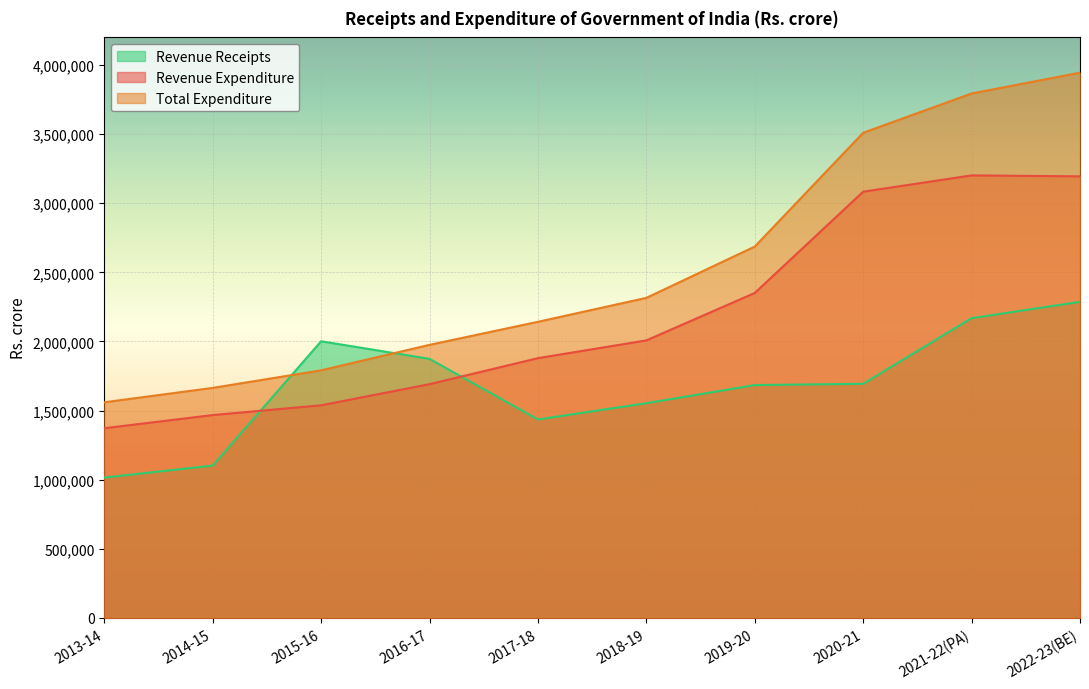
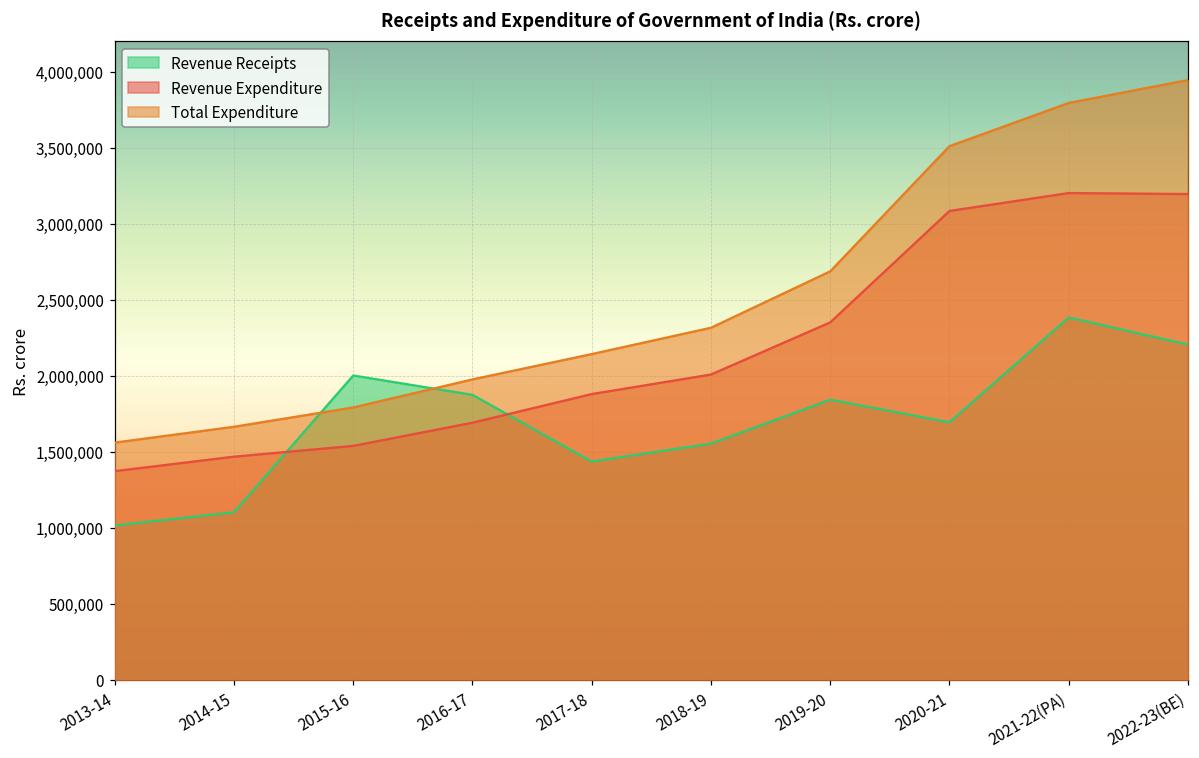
  {
    "Revenue Receipts": {
      "2013-14": "1,010,000",
      "2014-15": "1,100,000",
      "2015-16": "2,000,000",
      "2016-17": "1,870,000",
      "2017-18": "1,440,000",
      "2018-19": "1,550,000",
-     "2019-20": "1,680,000",
+     "2019-20": "1,840,000",
      "2020-21": "1,690,000",
-     "2021-22(PA)": "2,170,000",
-     "2022-23(BE)": "2,290,000"
+     "2021-22(PA)": "2,380,000",
+     "2022-23(BE)": "2,200,000"
    }
  }
